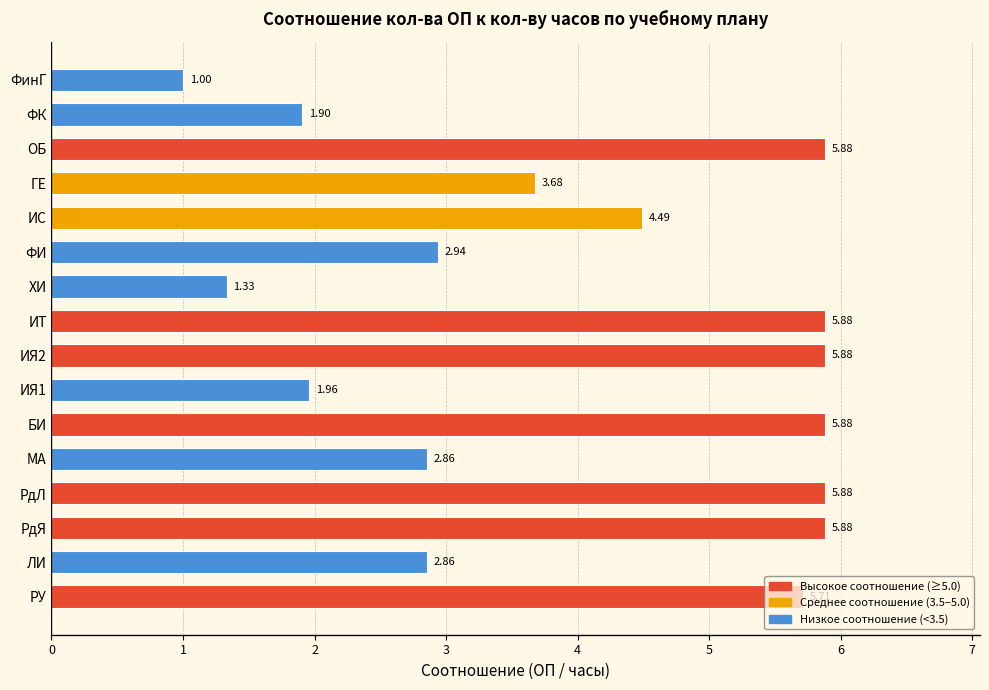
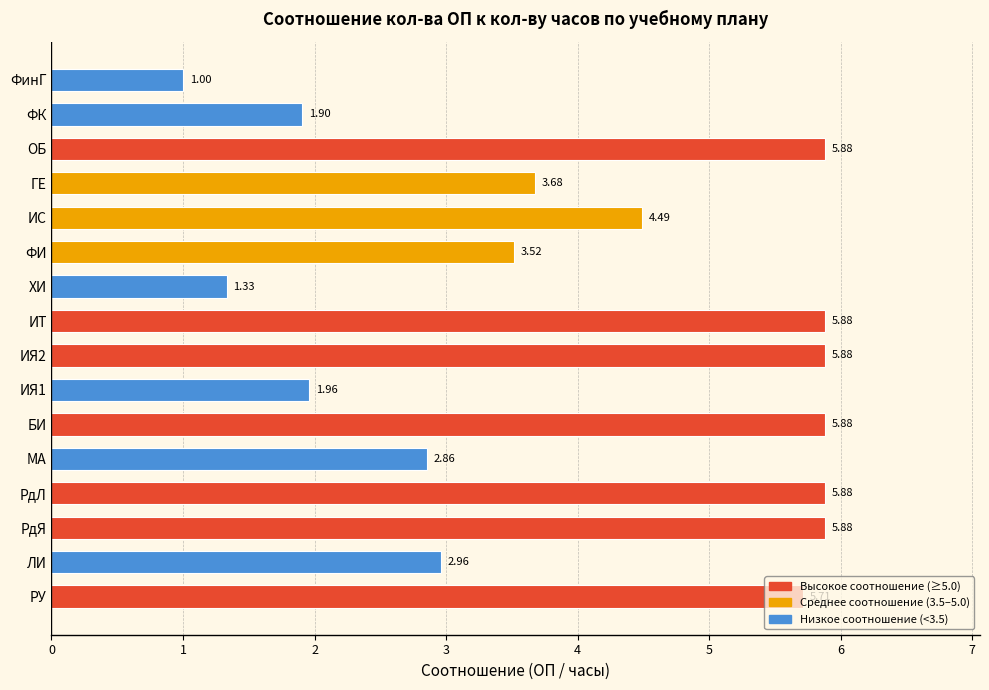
  {
    "ФинГ": 1.00,
    "ФК": 1.90,
    "ОБ": 5.88,
    "ГЕ": 3.68,
    "ИС": 4.49,
-   "ФИ": 2.94,
+   "ФИ": 3.52,
    "ХИ": 1.33,
    "ИТ": 5.88,
    "ИЯ2": 5.88,
    "ИЯ1": 1.96,
    "БИ": 5.88,
    "МА": 2.86,
    "РдЛ": 5.88,
    "РдЯ": 5.88,
-   "ЛИ": 2.86
+   "ЛИ": 2.96
  }
